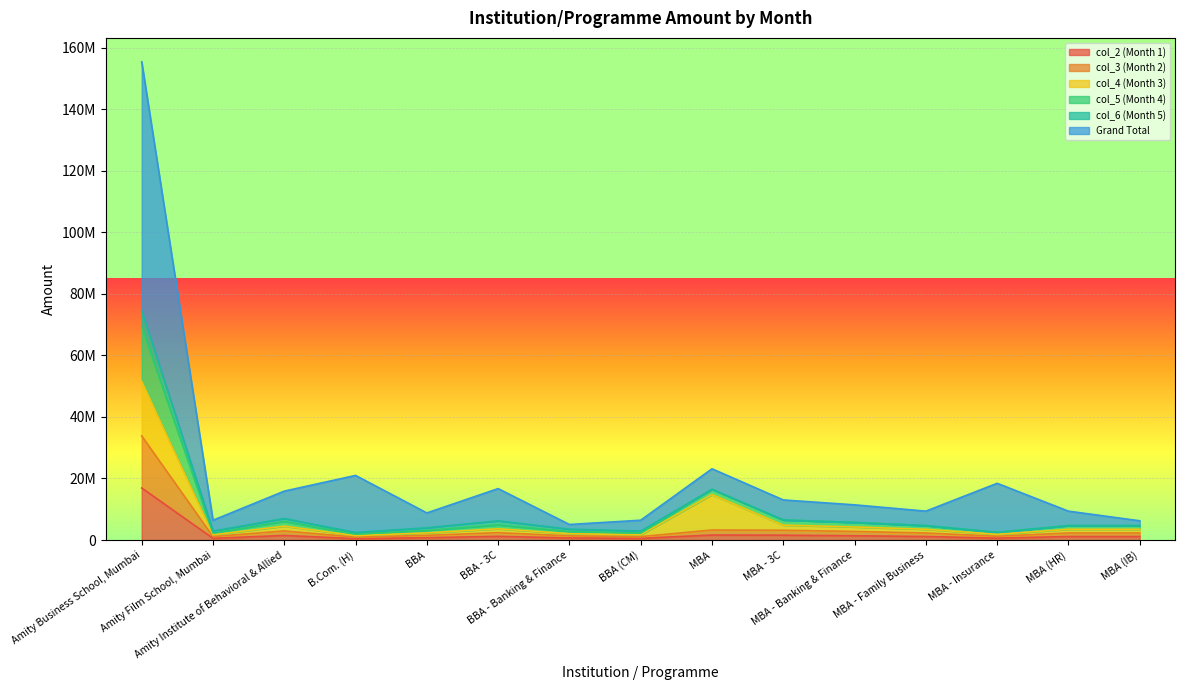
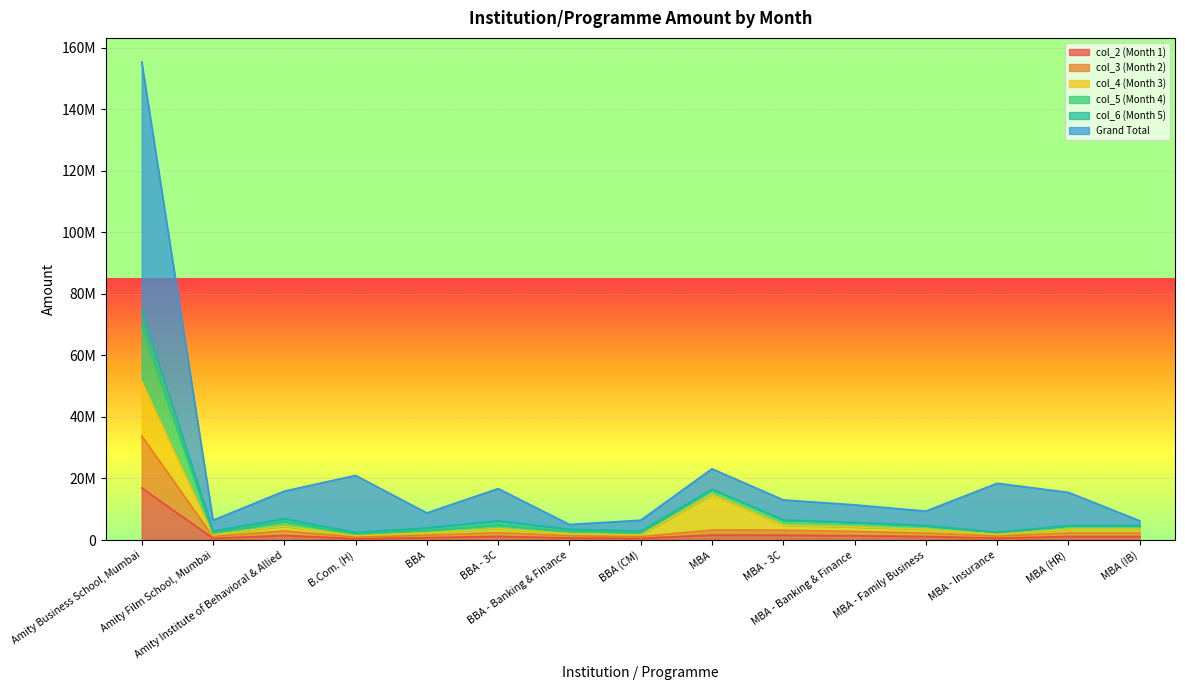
  {
    "col_4 (Month 3)": {
      "Amity Business School, Mumbai": 18000000,
      "Amity Institute of Behavioral & Allied": 2000000,
      "BBA - 3C": 1000000,
      "MBA": 12000000,
      "MBA - 3C": 2000000,
      "MBA - Banking & Finance": 1000000,
      "MBA - Family Business": 1000000,
      "MBA (HR)": 1000000,
      "MBA (IB)": 1000000
    },
    "Grand Total": {
      "Amity Business School, Mumbai": 81000000,
      "Amity Film School, Mumbai": 4000000,
      "Amity Institute of Behavioral & Allied": 9000000,
      "B.Com. (H)": 19000000,
      "BBA": 5000000,
      "BBA - 3C": 10000000,
      "BBA - Banking & Finance": 2000000,
      "BBA (CM)": 4000000,
      "MBA": 7000000,
      "MBA - 3C": 7000000,
      "MBA - Banking & Finance": 6000000,
      "MBA - Family Business": 5000000,
      "MBA - Insurance": 16000000,
-     "MBA (HR)": 5000000,
+     "MBA (HR)": 11000000,
      "MBA (IB)": 2000000
    }
  }
